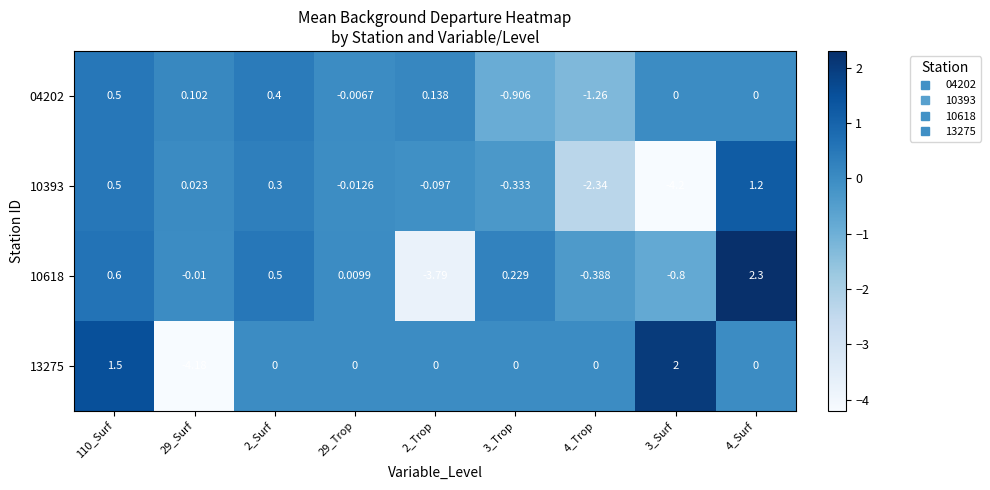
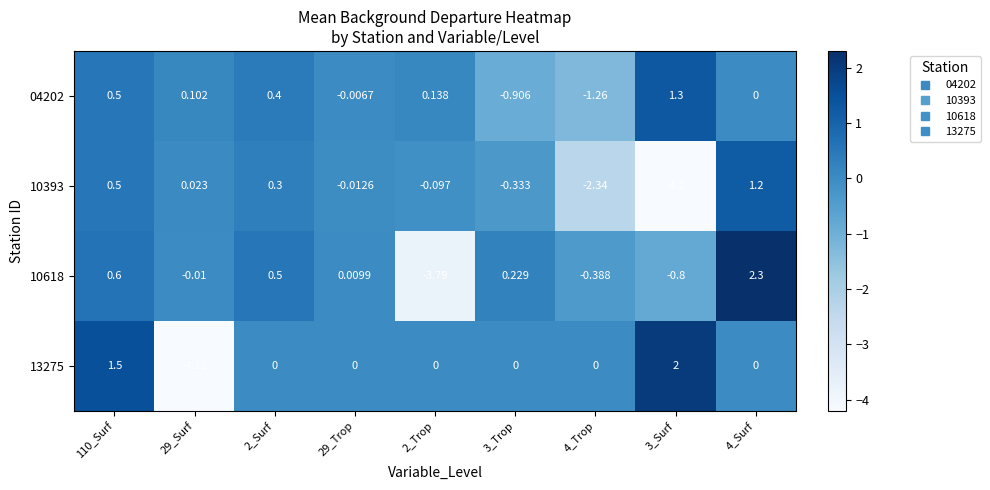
  {
    "04202": {
      "110_Surf": 0.5,
      "29_Surf": 0.102,
      "2_Surf": 0.4,
      "29_Trop": -0.0067,
      "2_Trop": 0.138,
      "3_Trop": -0.906,
      "4_Trop": -1.26,
-     "3_Surf": 0,
+     "3_Surf": 1.3,
      "4_Surf": 0
    },
    "10393": {
      "110_Surf": 0.5,
      "29_Surf": 0.023,
      "2_Surf": 0.3,
      "29_Trop": -0.0126,
      "2_Trop": -0.097,
      "3_Trop": -0.333,
      "4_Trop": -2.34,
      "4_Surf": 1.2
    },
    "10618": {
      "110_Surf": 0.6,
      "29_Surf": -0.01,
      "2_Surf": 0.5,
      "29_Trop": 0.0099,
      "3_Trop": 0.229,
      "4_Trop": -0.388,
      "3_Surf": -0.8,
      "4_Surf": 2.3
    },
    "13275": {
      "110_Surf": 1.5,
      "2_Surf": 0,
      "29_Trop": 0,
      "2_Trop": 0,
      "3_Trop": 0,
      "4_Trop": 0,
      "3_Surf": 2,
      "4_Surf": 0
    }
  }
